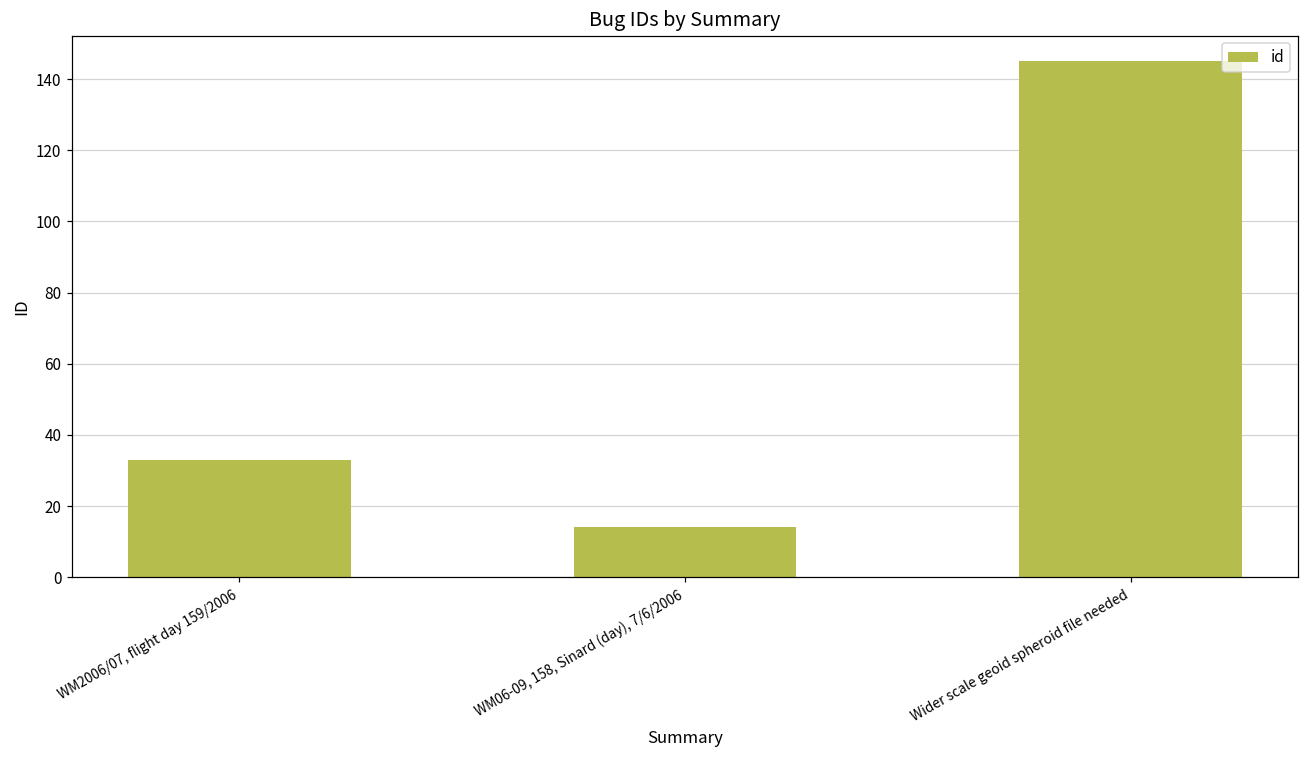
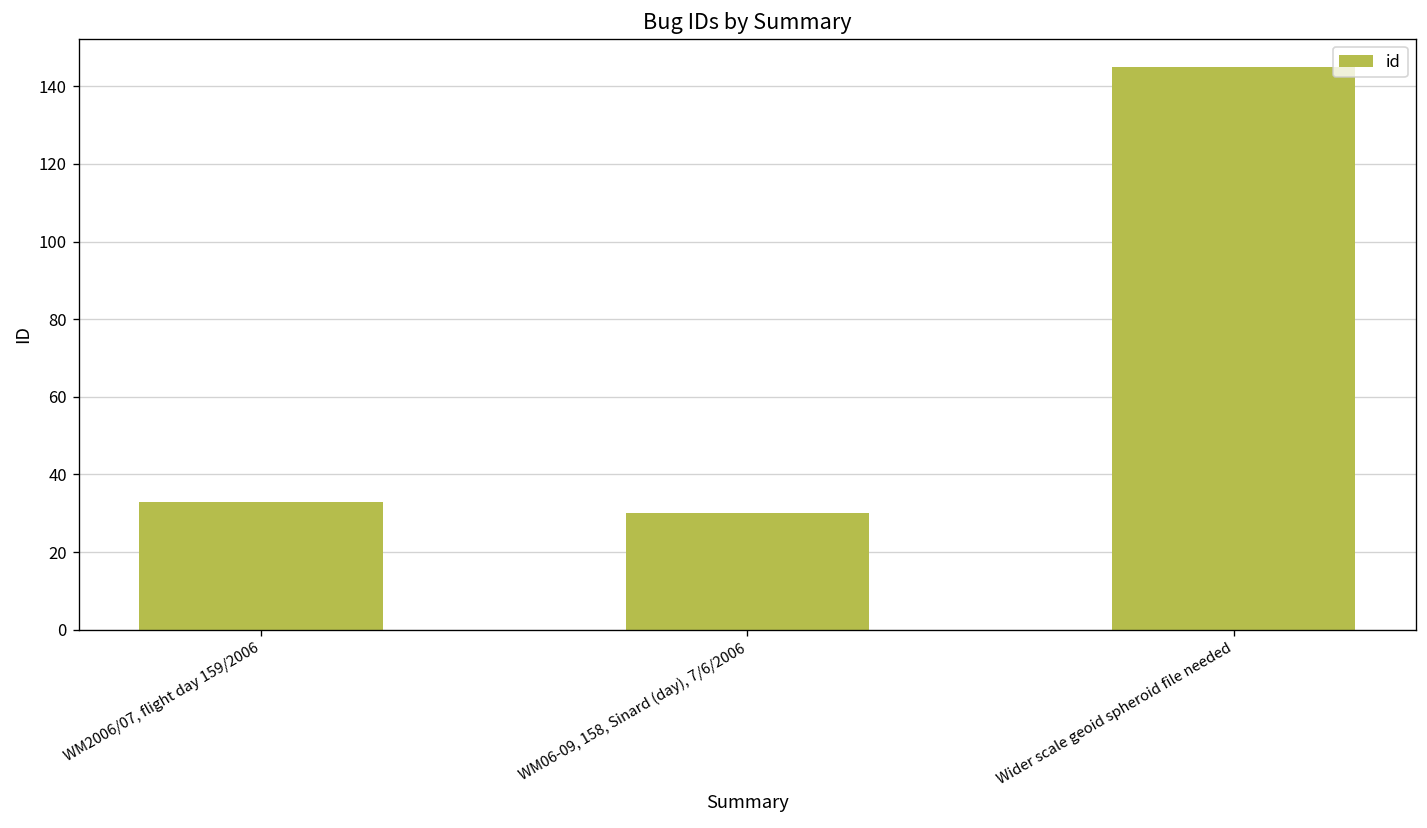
  {
    "WM2006/07, flight day 159/2006": 33,
-   "WM06-09, 158, Sinard (day), 7/6/2006": 14,
+   "WM06-09, 158, Sinard (day), 7/6/2006": 30,
    "Wider scale geoid spheroid file needed": 145
  }
